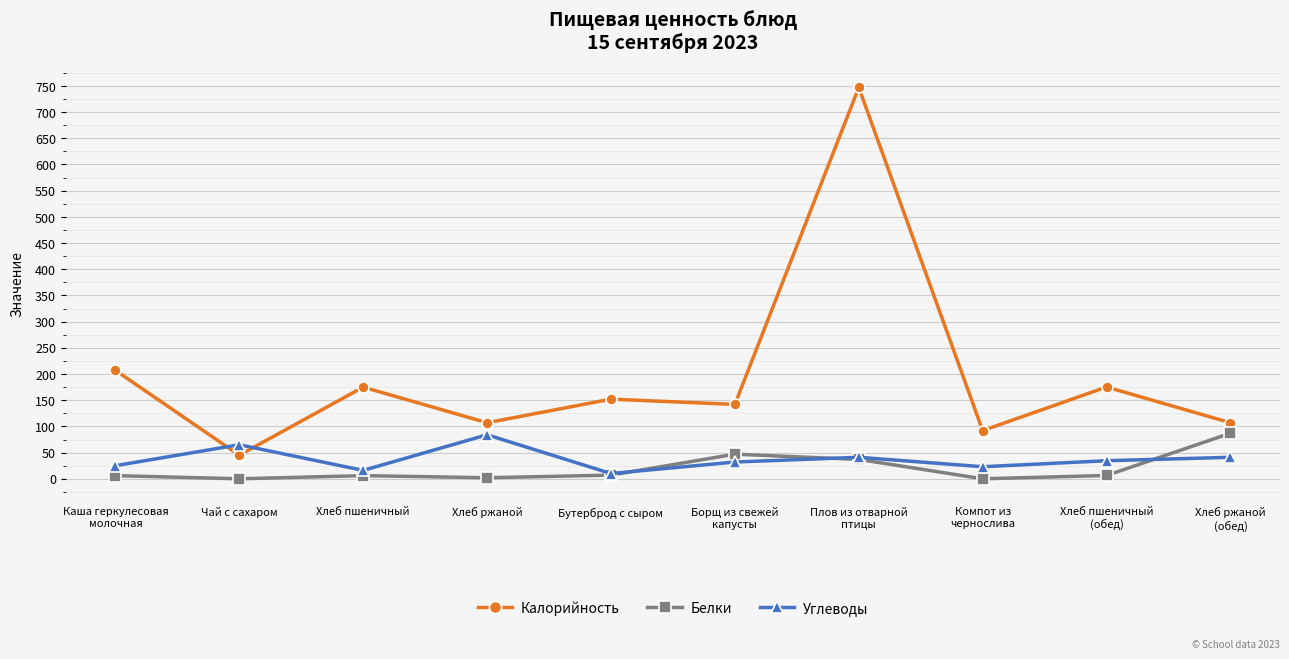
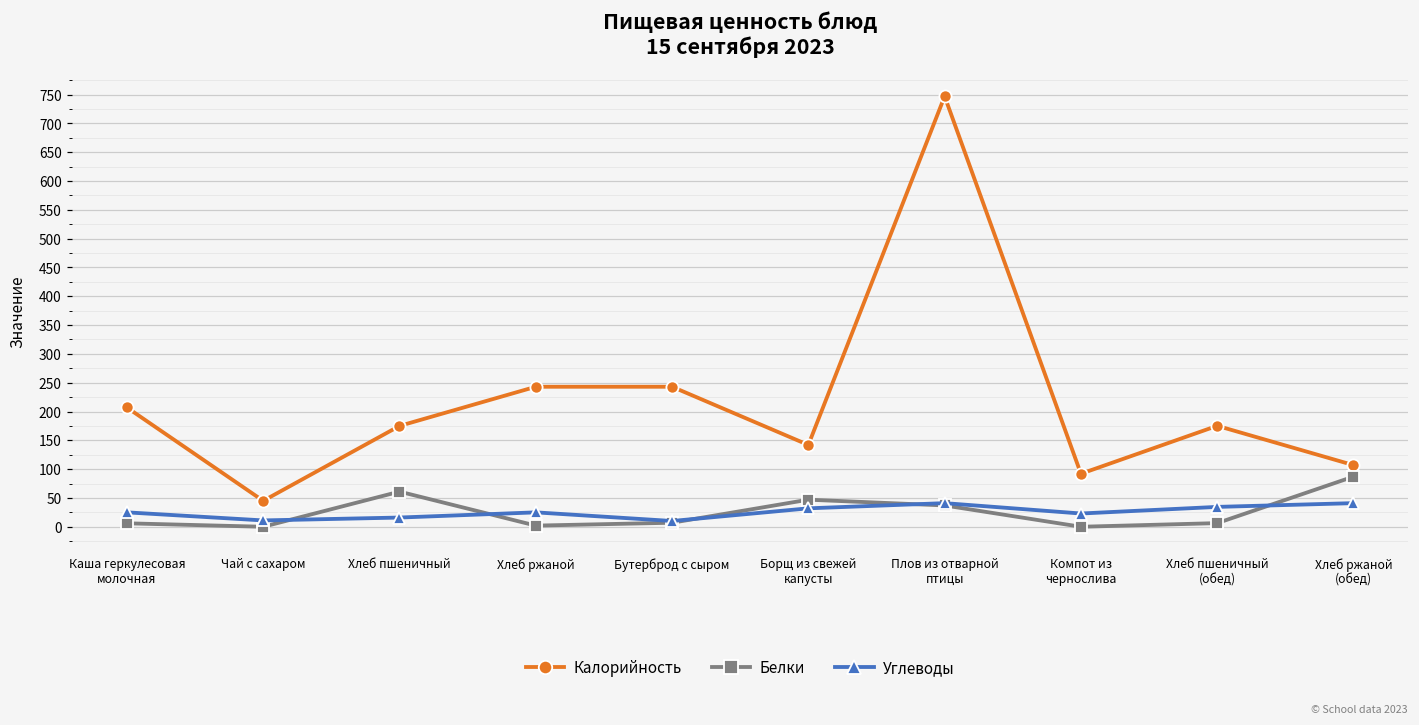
  {
    "Калорийность": {
      "Каша геркулесовая молочная": 210,
      "Чай с сахаром": 50,
      "Хлеб пшеничный": 180,
-     "Хлеб ржаной": 110,
-     "Бутерброд с сыром": 150,
+     "Хлеб ржаной": 240,
+     "Бутерброд с сыром": 240,
      "Борщ из свежей капусты": 140,
      "Плов из отварной птицы": 750,
      "Компот из чернослива": 90,
      "Хлеб пшеничный (обед)": 180,
      "Хлеб ржаной (обед)": 110
    },
    "Белки": {
      "Каша геркулесовая молочная": 10,
      "Чай с сахаром": 0,
-     "Хлеб пшеничный": 10,
+     "Хлеб пшеничный": 60,
      "Хлеб ржаной": 0,
      "Борщ из свежей капусты": 50,
      "Компот из чернослива": 0,
      "Хлеб пшеничный (обед)": 10,
      "Хлеб ржаной (обед)": 90
    },
    "Углеводы": {
      "Каша геркулесовая молочная": 30,
-     "Чай с сахаром": 70,
+     "Чай с сахаром": 10,
      "Хлеб пшеничный": 20,
-     "Хлеб ржаной": 80,
+     "Хлеб ржаной": 30,
      "Борщ из свежей капусты": 30,
      "Компот из чернослива": 20,
      "Хлеб пшеничный (обед)": 30,
      "Хлеб ржаной (обед)": 40
    }
  }
